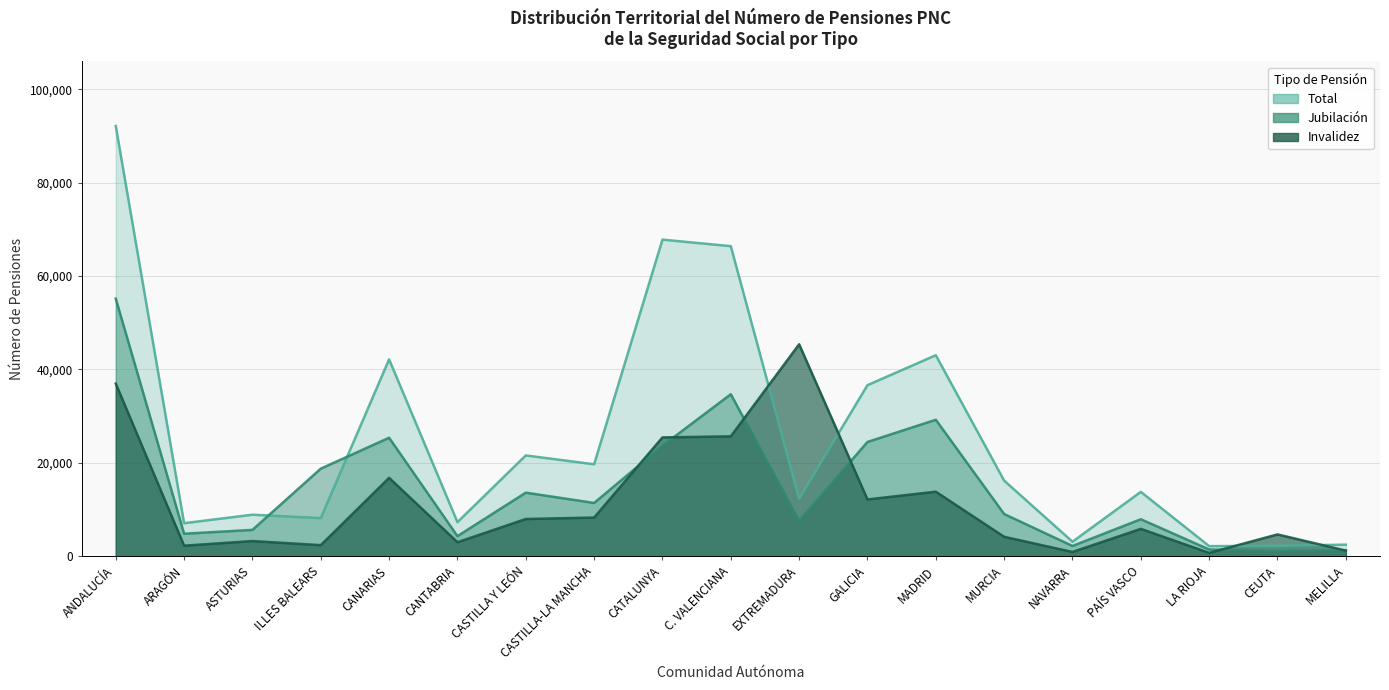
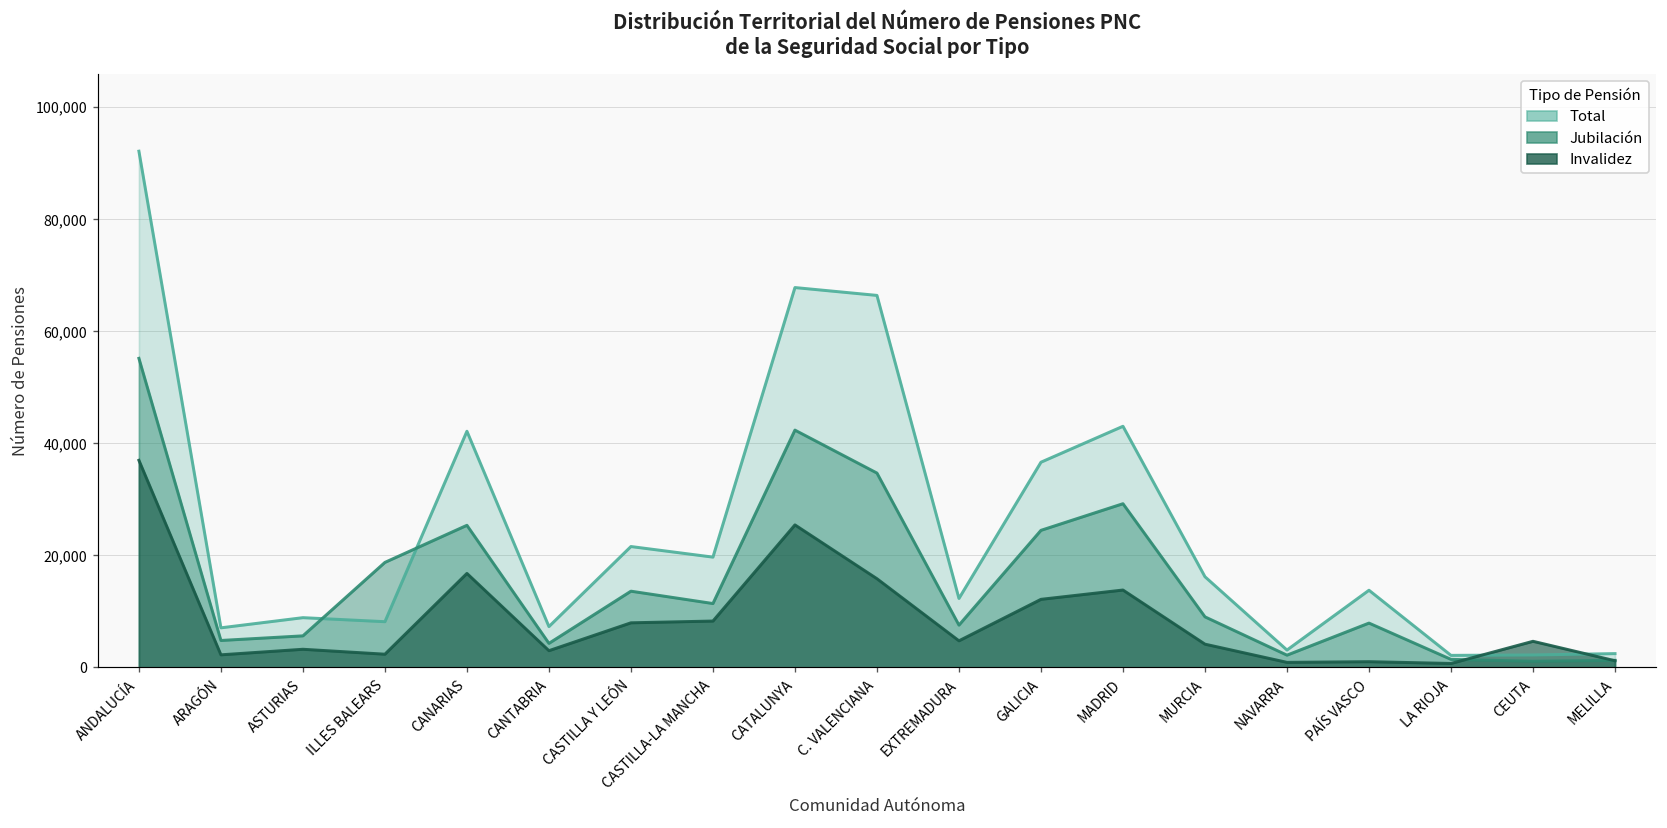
  {
    "Total": {
      "ANDALUCÍA": "92,000",
      "ARAGÓN": "7,000",
      "ASTURIAS": "9,000",
      "ILLES BALEARS": "8,000",
      "CANARIAS": "42,000",
      "CANTABRIA": "7,000",
      "CASTILLA Y LEÓN": "22,000",
      "CASTILLA-LA MANCHA": "20,000",
      "CATALUNYA": "68,000",
      "C. VALENCIANA": "66,000",
      "EXTREMADURA": "12,000",
      "GALICIA": "37,000",
      "MADRID": "43,000",
      "MURCIA": "16,000",
      "NAVARRA": "3,000",
      "PAÍS VASCO": "14,000",
      "LA RIOJA": "2,000",
      "CEUTA": "2,000",
      "MELILLA": "2,000"
    },
    "Jubilación": {
      "ANDALUCÍA": "55,000",
      "ARAGÓN": "5,000",
      "ASTURIAS": "6,000",
      "ILLES BALEARS": "19,000",
      "CANARIAS": "25,000",
      "CANTABRIA": "4,000",
      "CASTILLA Y LEÓN": "14,000",
      "CASTILLA-LA MANCHA": "11,000",
-     "CATALUNYA": "24,000",
+     "CATALUNYA": "42,000",
      "C. VALENCIANA": "35,000",
      "EXTREMADURA": "8,000",
      "GALICIA": "24,000",
      "MADRID": "29,000",
      "MURCIA": "9,000",
      "NAVARRA": "2,000",
      "PAÍS VASCO": "8,000",
      "LA RIOJA": "1,000",
      "CEUTA": "1,000"
    },
    "Invalidez": {
      "ANDALUCÍA": "37,000",
      "ARAGÓN": "2,000",
      "ASTURIAS": "3,000",
      "ILLES BALEARS": "2,000",
      "CANARIAS": "17,000",
      "CANTABRIA": "3,000",
      "CASTILLA Y LEÓN": "8,000",
      "CASTILLA-LA MANCHA": "8,000",
      "CATALUNYA": "25,000",
-     "C. VALENCIANA": "26,000",
-     "EXTREMADURA": "45,000",
+     "C. VALENCIANA": "16,000",
+     "EXTREMADURA": "5,000",
      "GALICIA": "12,000",
      "MADRID": "14,000",
      "MURCIA": "4,000",
      "NAVARRA": "1,000",
-     "PAÍS VASCO": "6,000",
+     "PAÍS VASCO": "1,000",
      "LA RIOJA": "1,000",
      "CEUTA": "5,000"
    }
  }
